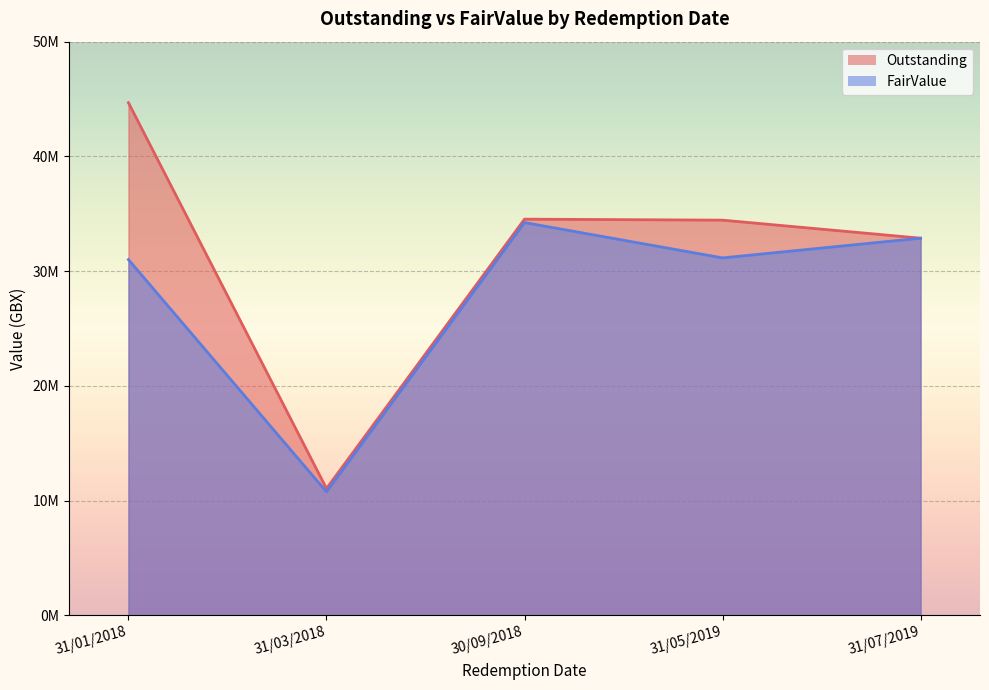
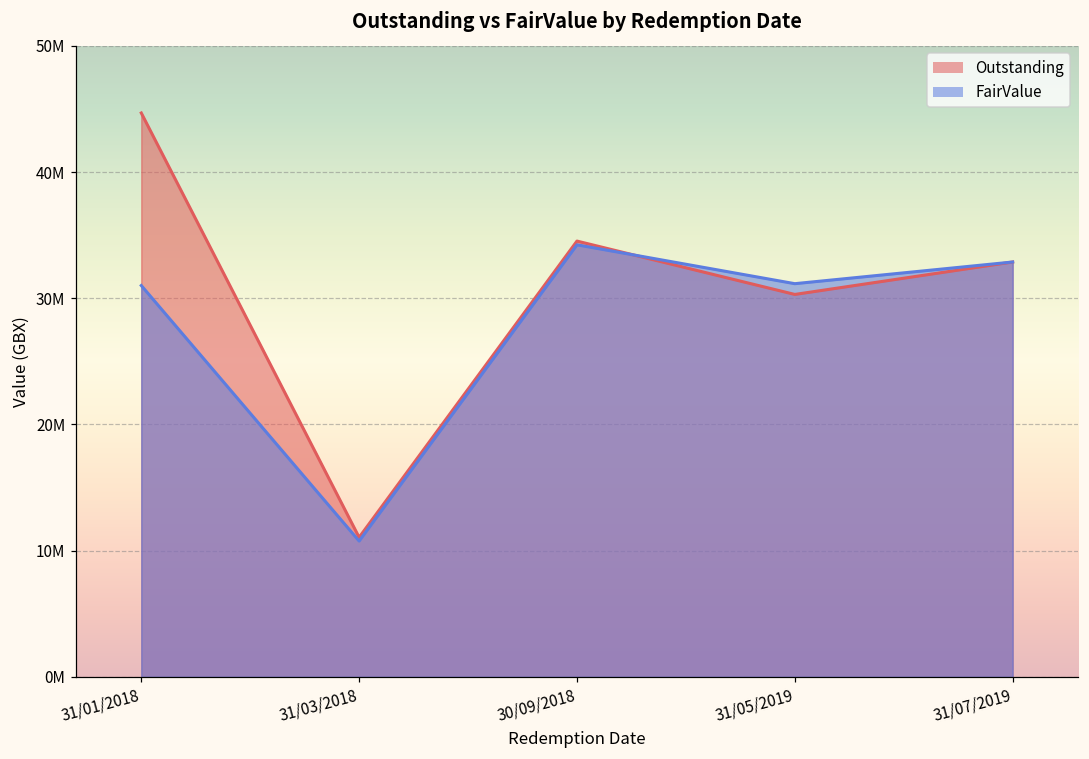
  {
    "Outstanding": {
      "31/01/2018": 44700000,
      "31/03/2018": 11100000,
      "30/09/2018": 34500000,
-     "31/05/2019": 34400000
+     "31/05/2019": 30300000
    },
    "FairValue": {
      "31/01/2018": 31000000,
      "31/03/2018": 10800000,
      "30/09/2018": 34200000,
      "31/05/2019": 31200000
    }
  }
